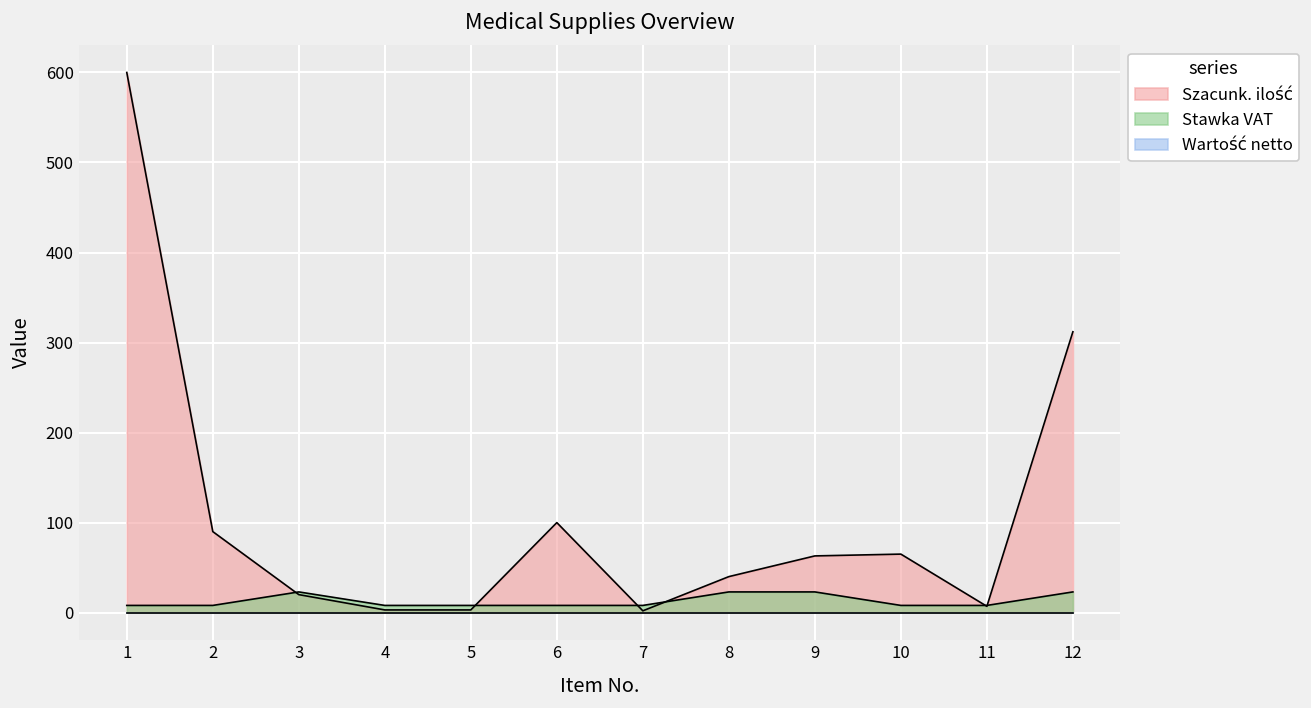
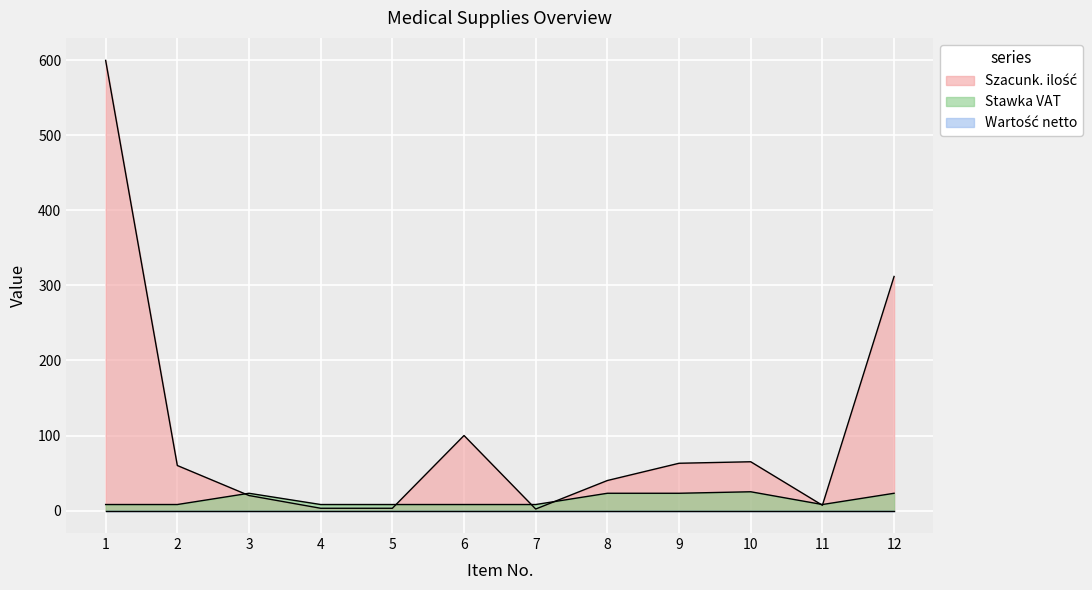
  {
    "Szacunk. ilość": {
      "1": 600,
-     "2": 90,
+     "2": 60,
      "6": 100,
      "8": 40,
      "9": 60,
      "10": 70,
      "12": 310
    },
    "Stawka VAT": {
      "1": 10,
      "2": 10,
      "4": 10,
      "5": 10,
      "6": 10,
      "7": 10,
      "8": 20,
      "9": 20,
-     "10": 10,
+     "10": 30,
      "12": 20
    },
    "Wartość netto": {
      "1": 0,
      "2": 0,
      "3": 0,
      "6": 0,
      "8": 0,
      "9": 0,
      "10": 0,
      "11": 0,
      "12": 0
    }
  }
